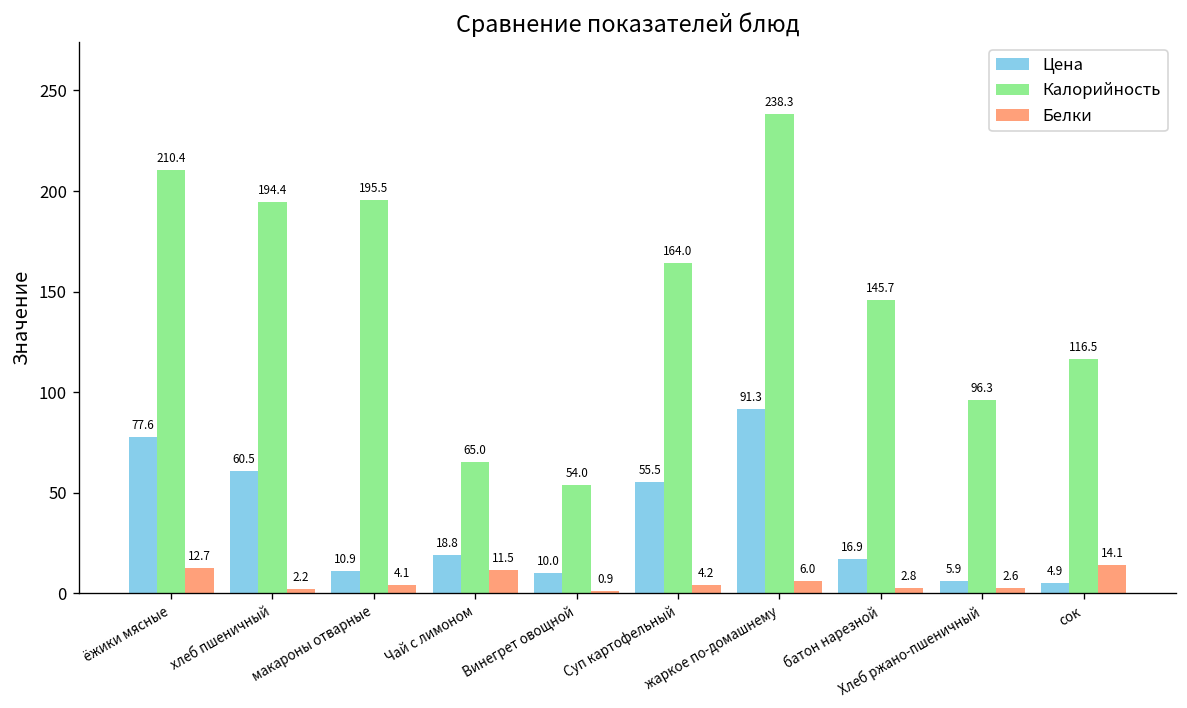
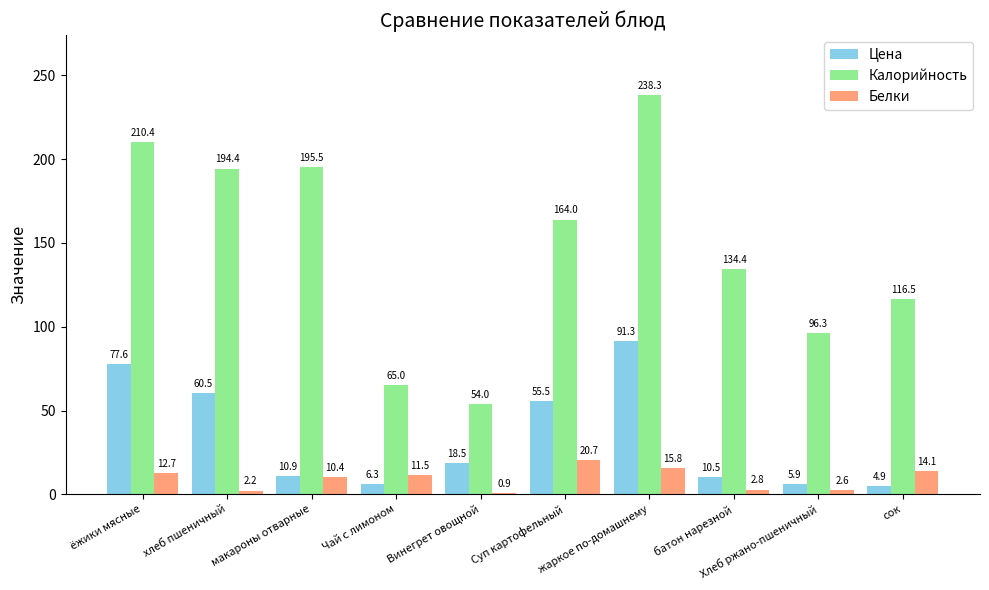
  {
    "Цена": {
      "ёжики мясные": 77.6,
      "хлеб пшеничный": 60.5,
      "макароны отварные": 10.9,
-     "Чай с лимоном": 18.8,
-     "Винегрет овощной": 10.0,
+     "Чай с лимоном": 6.3,
+     "Винегрет овощной": 18.5,
      "Суп картофельный": 55.5,
      "жаркое по-домашнему": 91.3,
-     "батон нарезной": 16.9,
+     "батон нарезной": 10.5,
      "Хлеб ржано-пшеничный": 5.9,
      "сок": 4.9
    },
    "Калорийность": {
      "ёжики мясные": 210.4,
      "хлеб пшеничный": 194.4,
      "макароны отварные": 195.5,
      "Чай с лимоном": 65.0,
      "Винегрет овощной": 54.0,
      "Суп картофельный": 164.0,
      "жаркое по-домашнему": 238.3,
-     "батон нарезной": 145.7,
+     "батон нарезной": 134.4,
      "Хлеб ржано-пшеничный": 96.3,
      "сок": 116.5
    },
    "Белки": {
      "ёжики мясные": 12.7,
      "хлеб пшеничный": 2.2,
-     "макароны отварные": 4.1,
+     "макароны отварные": 10.4,
      "Чай с лимоном": 11.5,
      "Винегрет овощной": 0.9,
-     "Суп картофельный": 4.2,
-     "жаркое по-домашнему": 6.0,
+     "Суп картофельный": 20.7,
+     "жаркое по-домашнему": 15.8,
      "батон нарезной": 2.8,
      "Хлеб ржано-пшеничный": 2.6,
      "сок": 14.1
    }
  }
